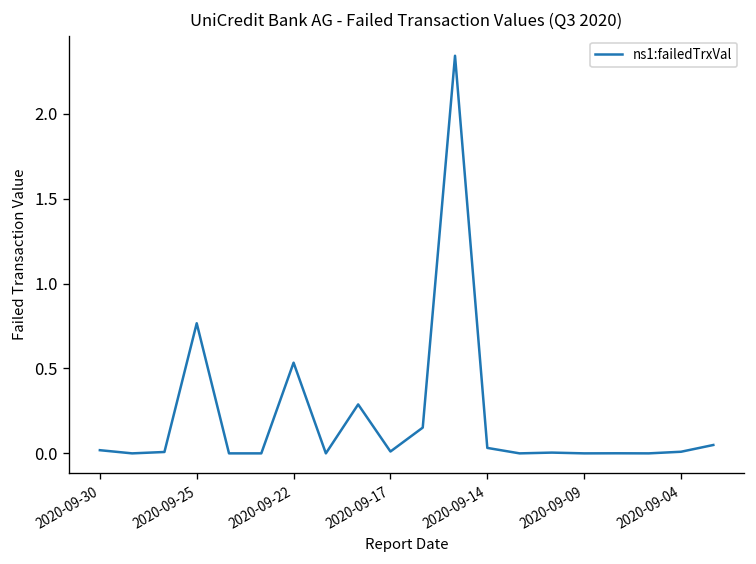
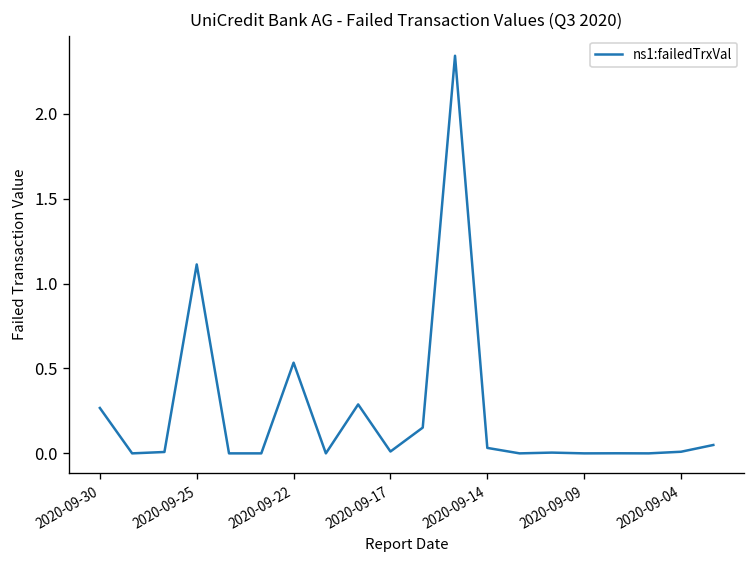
  {
-   "2020-09-30": 0.02,
-   "2020-09-25": 0.77,
+   "2020-09-30": 0.27,
+   "2020-09-25": 1.11,
    "2020-09-22": 0.53,
    "2020-09-17": 0.01,
    "2020-09-14": 0.03,
    "2020-09-09": 0.00,
    "2020-09-04": 0.01
  }
